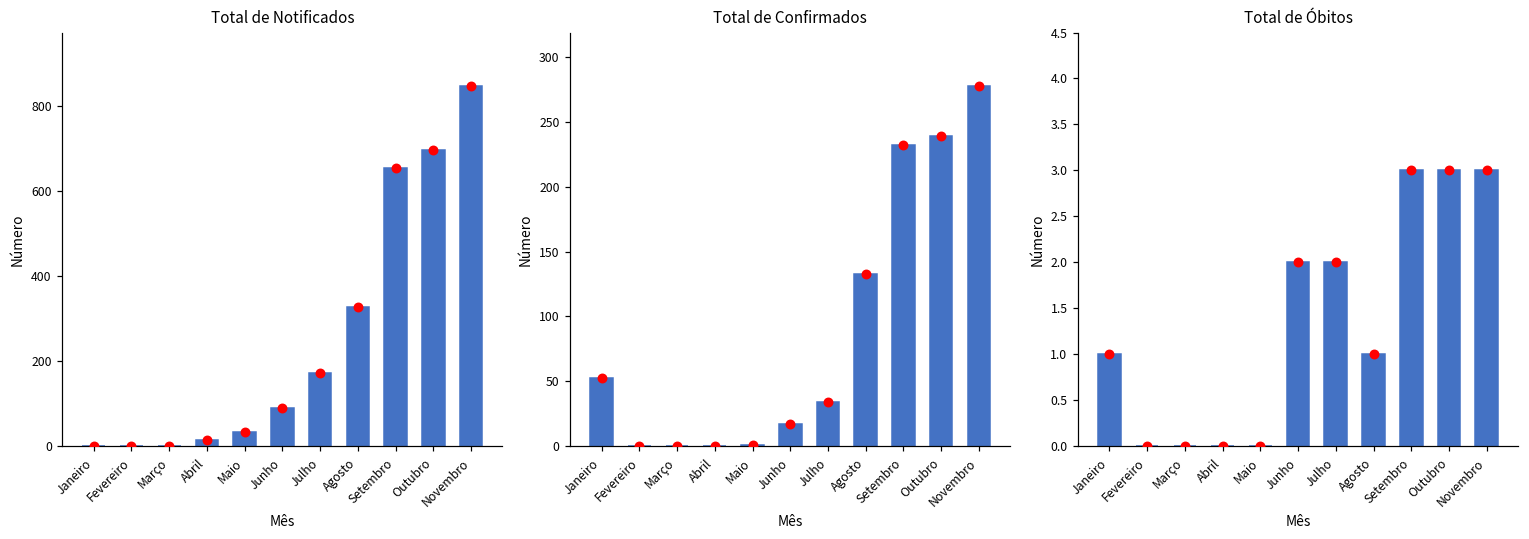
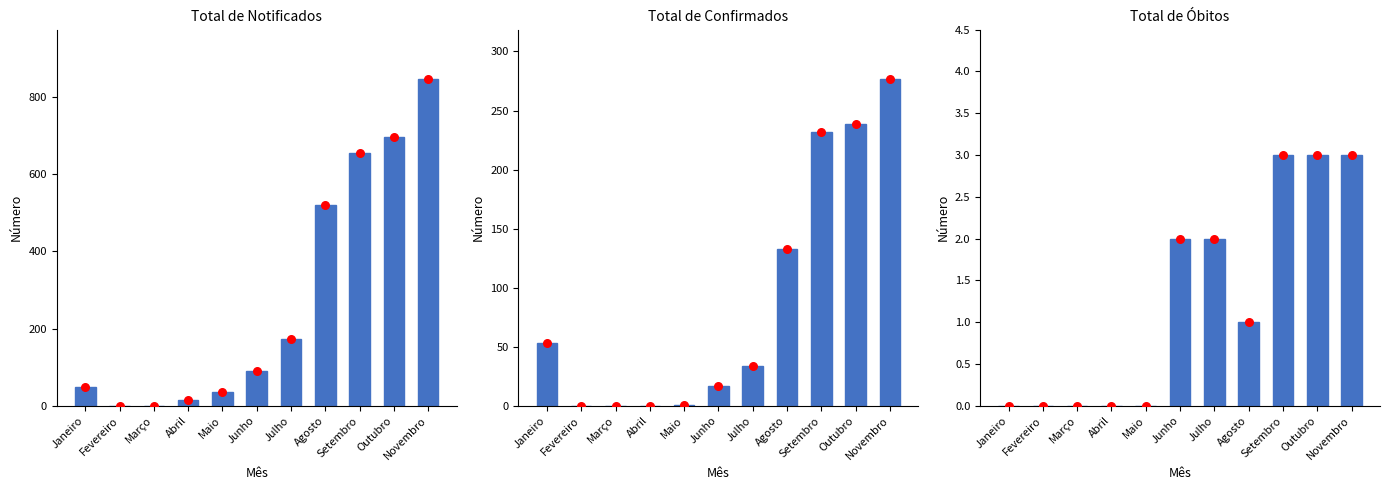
  {
    "Total de Notificados": {
-     "Janeiro": 0,
+     "Janeiro": 50,
      "Fevereiro": 0,
      "Março": 0,
      "Abril": 20,
      "Maio": 40,
      "Junho": 90,
      "Julho": 170,
-     "Agosto": 330,
+     "Agosto": 520,
      "Setembro": 660,
      "Outubro": 700,
      "Novembro": 850
    },
    "Total de Confirmados": {
      "Janeiro": 53,
      "Fevereiro": 0,
      "Março": 0,
      "Abril": 0,
      "Junho": 17,
      "Julho": 34,
      "Agosto": 133,
      "Setembro": 232,
      "Outubro": 239,
      "Novembro": 277
    },
    "Total de Óbitos": {
-     "Janeiro": 1,
+     "Janeiro": 0,
      "Fevereiro": 0,
      "Março": 0,
      "Abril": 0,
      "Maio": 0,
      "Junho": 2,
      "Julho": 2,
      "Agosto": 1,
      "Setembro": 3,
      "Outubro": 3,
      "Novembro": 3
    }
  }
